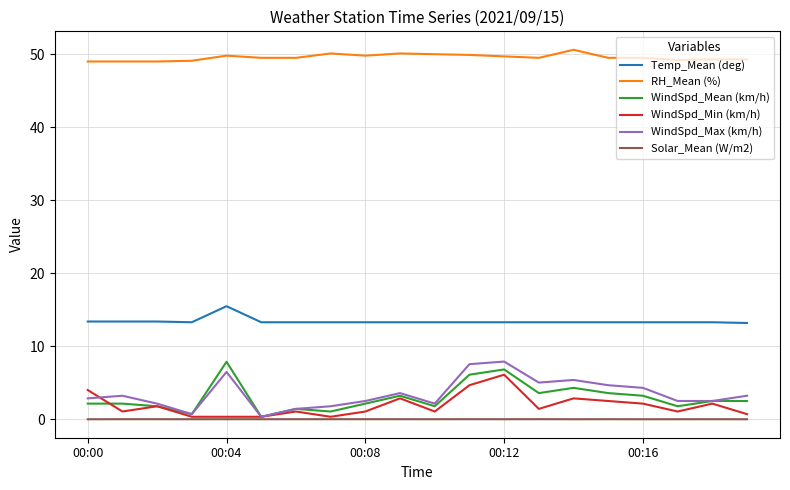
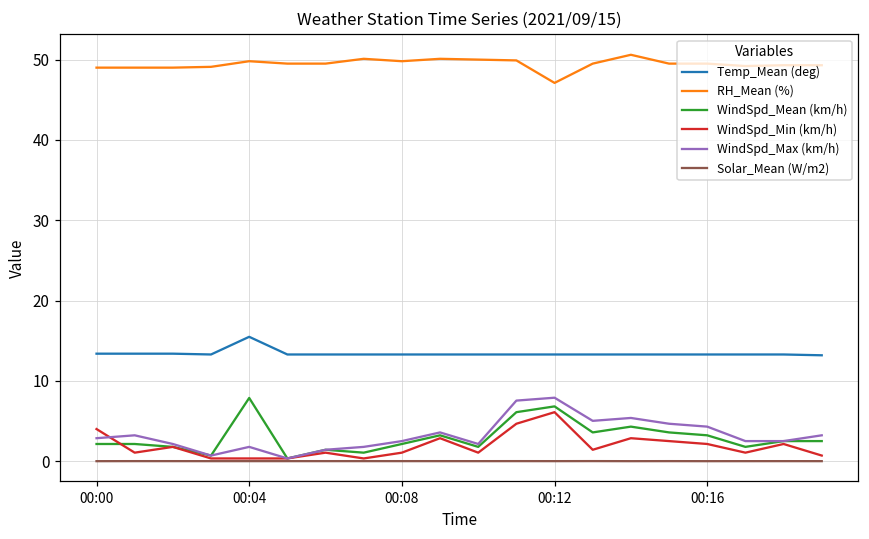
  {
    "Temp_Mean (deg)": {
      "00:00": 13,
      "00:04": 16,
      "00:08": 13,
      "00:12": 13,
      "00:16": 13
    },
    "RH_Mean (%)": {
      "00:00": 49,
      "00:04": 50,
      "00:08": 50,
-     "00:12": 50
+     "00:12": 47
    },
    "WindSpd_Mean (km/h)": {
      "00:00": 2,
      "00:04": 8,
      "00:08": 2,
      "00:12": 7,
      "00:16": 3
    },
    "WindSpd_Min (km/h)": {
      "00:00": 4,
      "00:08": 1,
      "00:12": 6,
      "00:16": 2
    },
    "WindSpd_Max (km/h)": {
      "00:00": 3,
-     "00:04": 7,
+     "00:04": 2,
      "00:08": 3,
      "00:12": 8,
      "00:16": 4
    },
    "Solar_Mean (W/m2)": {
      "00:00": 0,
      "00:08": 0,
      "00:12": 0,
      "00:16": 0
    }
  }
